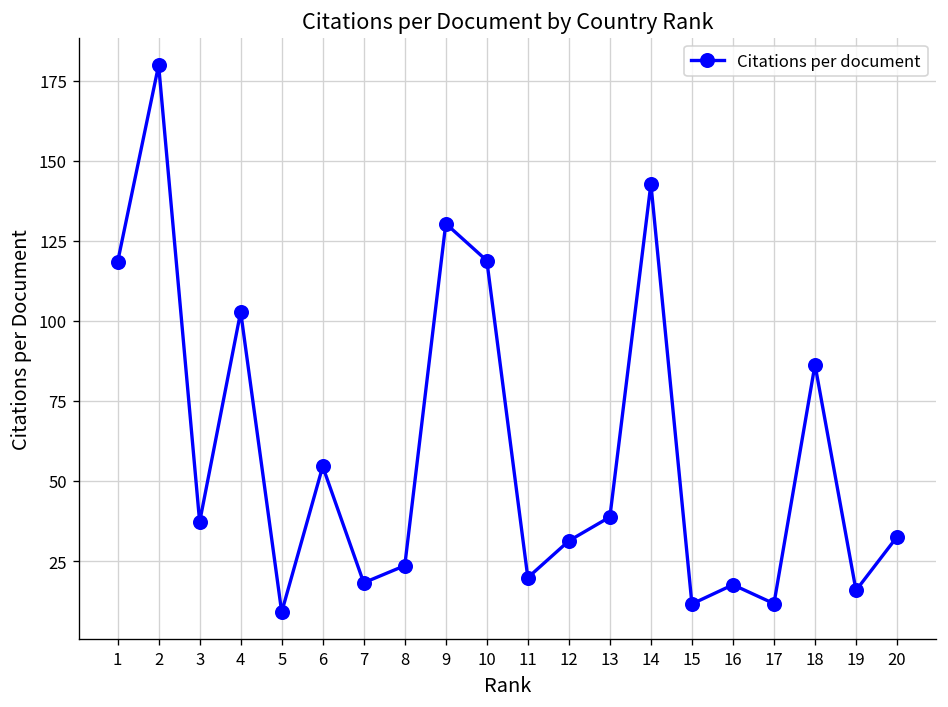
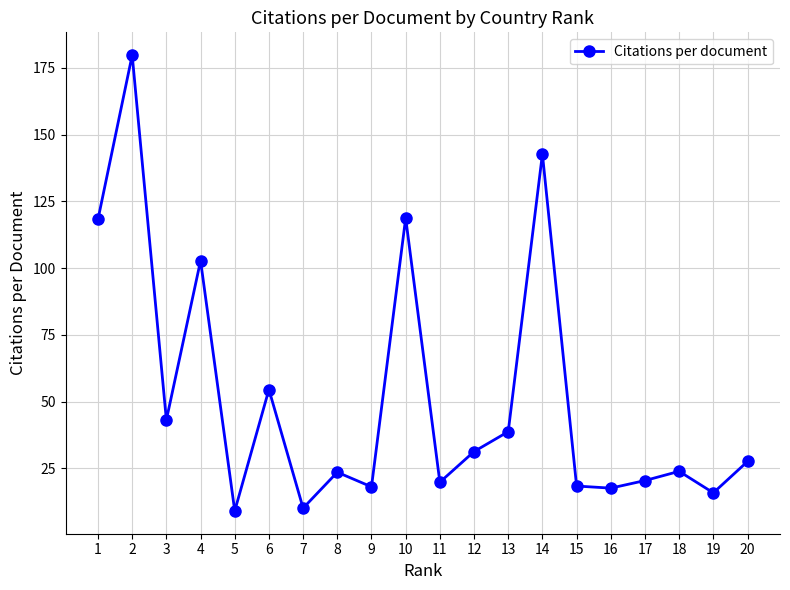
  {
    "1": 118,
    "2": 180,
-   "3": 37,
+   "3": 43,
    "4": 103,
    "5": 9,
    "6": 55,
-   "7": 18,
+   "7": 10,
    "8": 24,
-   "9": 130,
+   "9": 18,
    "10": 119,
    "11": 20,
    "12": 31,
    "13": 39,
    "14": 143,
-   "15": 12,
+   "15": 18,
    "16": 18,
-   "17": 12,
-   "18": 86,
+   "17": 20,
+   "18": 24,
    "19": 16,
-   "20": 33
+   "20": 28
  }
